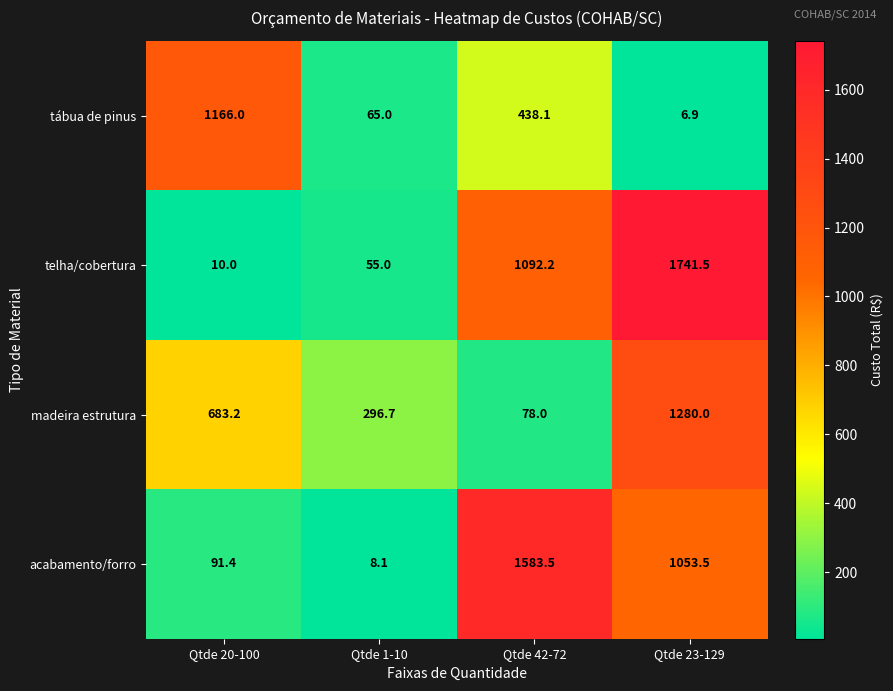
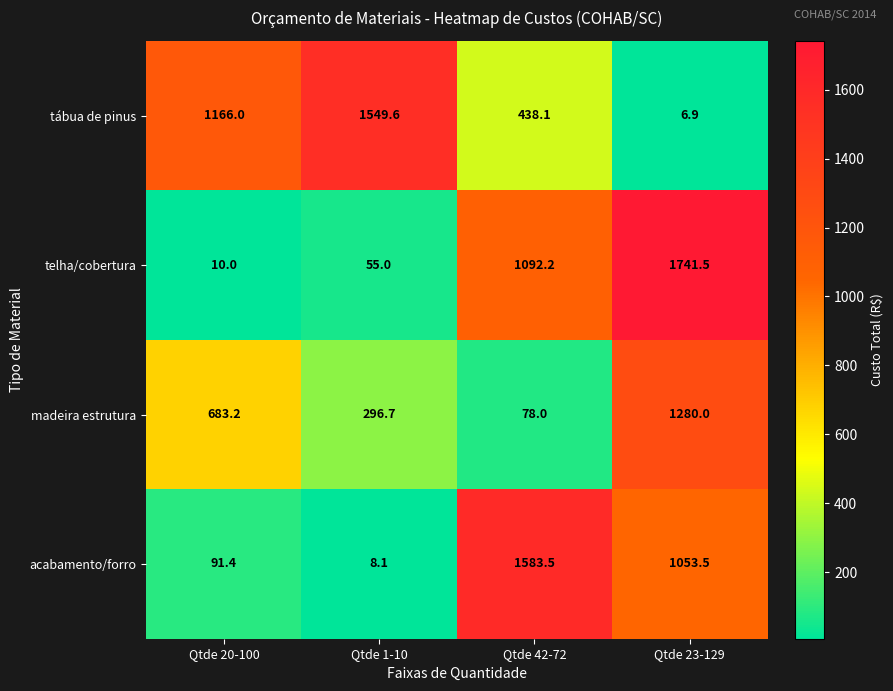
  {
    "tábua de pinus": {
      "Qtde 20-100": 1166.0,
-     "Qtde 1-10": 65.0,
+     "Qtde 1-10": 1549.6,
      "Qtde 42-72": 438.1,
      "Qtde 23-129": 6.9
    },
    "telha/cobertura": {
      "Qtde 20-100": 10.0,
      "Qtde 1-10": 55.0,
      "Qtde 42-72": 1092.2,
      "Qtde 23-129": 1741.5
    },
    "madeira estrutura": {
      "Qtde 20-100": 683.2,
      "Qtde 1-10": 296.7,
      "Qtde 42-72": 78.0,
      "Qtde 23-129": 1280.0
    },
    "acabamento/forro": {
      "Qtde 20-100": 91.4,
      "Qtde 1-10": 8.1,
      "Qtde 42-72": 1583.5,
      "Qtde 23-129": 1053.5
    }
  }
